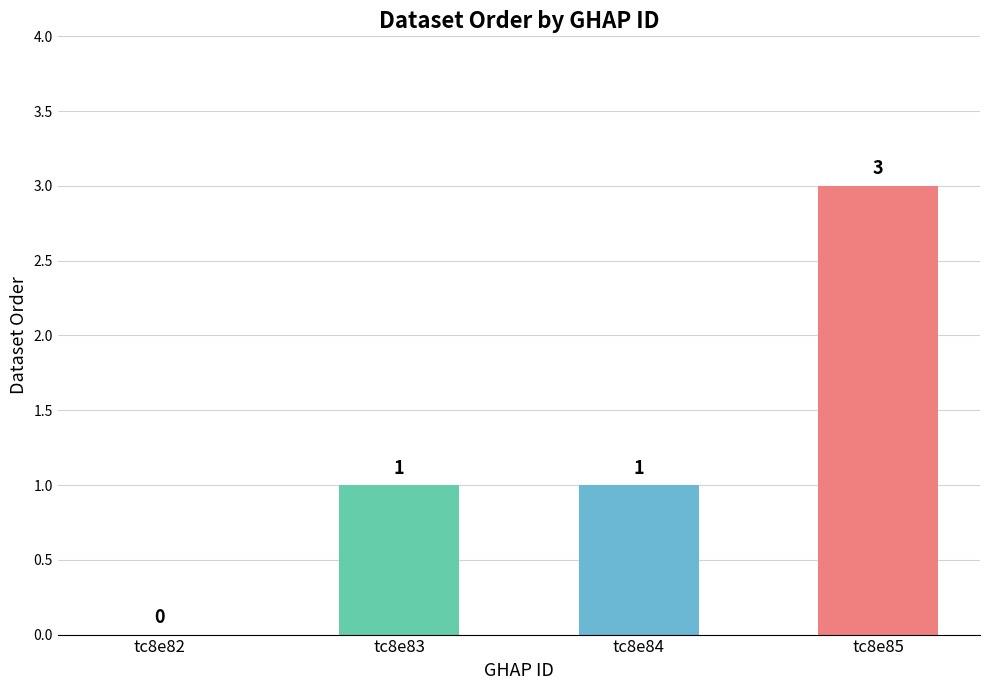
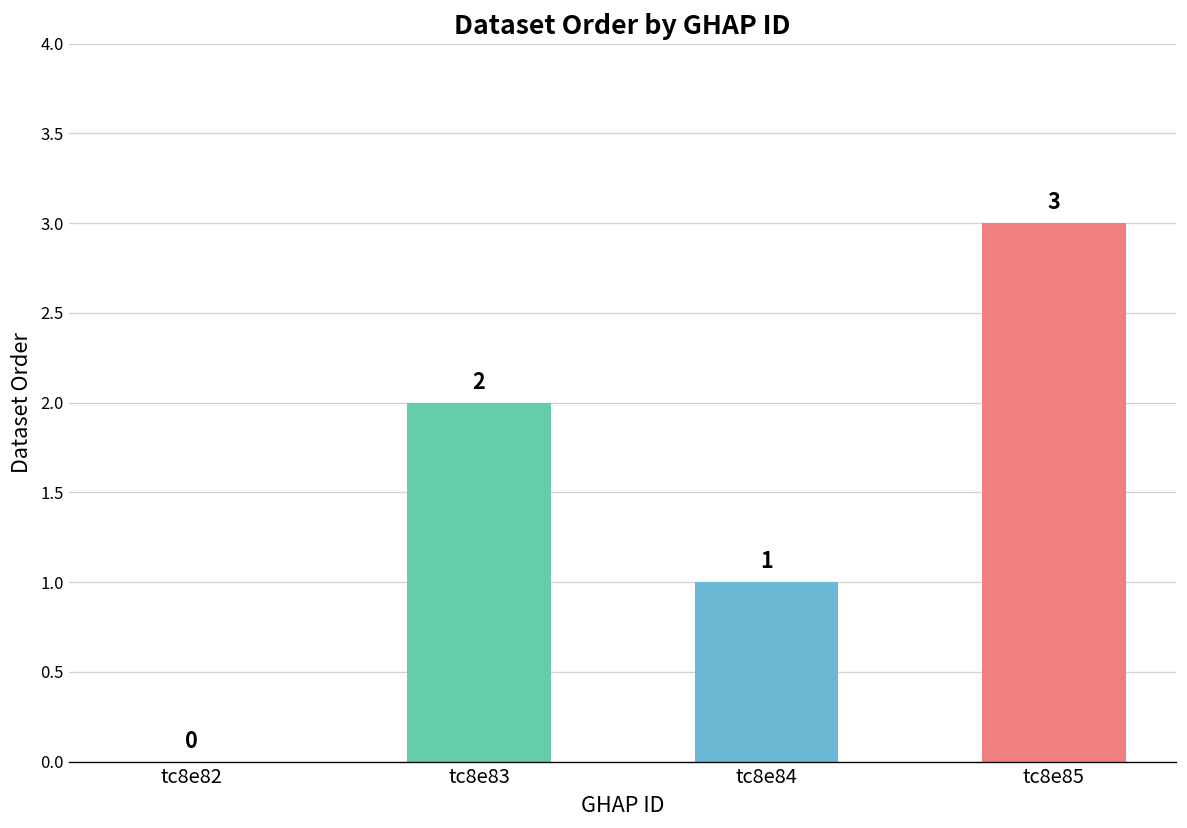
  {
    "tc8e82": 0,
-   "tc8e83": 1,
+   "tc8e83": 2,
    "tc8e84": 1,
    "tc8e85": 3
  }
